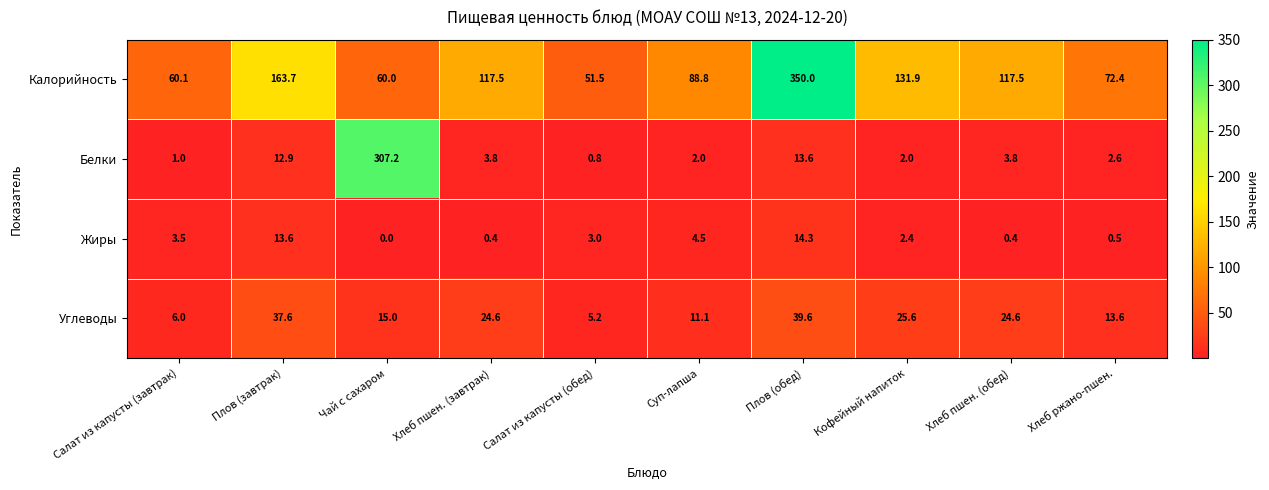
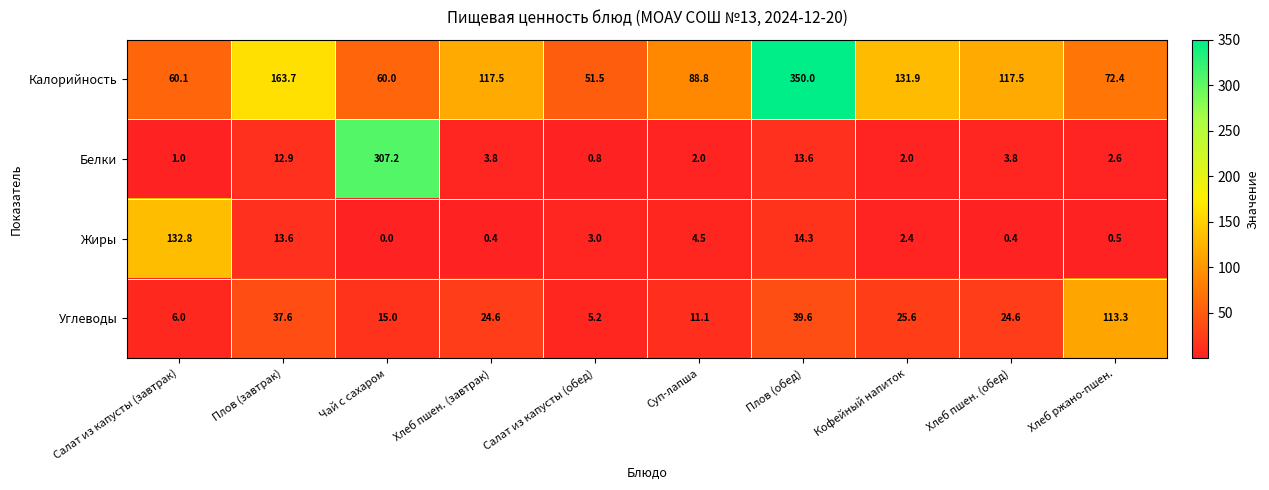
  {
    "Калорийность": {
      "Салат из капусты (завтрак)": 60.1,
      "Плов (завтрак)": 163.7,
      "Чай с сахаром": 60.0,
      "Хлеб пшен. (завтрак)": 117.5,
      "Салат из капусты (обед)": 51.5,
      "Суп-лапша": 88.8,
      "Плов (обед)": 350.0,
      "Кофейный напиток": 131.9,
      "Хлеб пшен. (обед)": 117.5,
      "Хлеб ржано-пшен.": 72.4
    },
    "Белки": {
      "Салат из капусты (завтрак)": 1.0,
      "Плов (завтрак)": 12.9,
      "Чай с сахаром": 307.2,
      "Хлеб пшен. (завтрак)": 3.8,
      "Салат из капусты (обед)": 0.8,
      "Суп-лапша": 2.0,
      "Плов (обед)": 13.6,
      "Кофейный напиток": 2.0,
      "Хлеб пшен. (обед)": 3.8,
      "Хлеб ржано-пшен.": 2.6
    },
    "Жиры": {
-     "Салат из капусты (завтрак)": 3.5,
+     "Салат из капусты (завтрак)": 132.8,
      "Плов (завтрак)": 13.6,
      "Чай с сахаром": 0.0,
      "Хлеб пшен. (завтрак)": 0.4,
      "Салат из капусты (обед)": 3.0,
      "Суп-лапша": 4.5,
      "Плов (обед)": 14.3,
      "Кофейный напиток": 2.4,
      "Хлеб пшен. (обед)": 0.4,
      "Хлеб ржано-пшен.": 0.5
    },
    "Углеводы": {
      "Салат из капусты (завтрак)": 6.0,
      "Плов (завтрак)": 37.6,
      "Чай с сахаром": 15.0,
      "Хлеб пшен. (завтрак)": 24.6,
      "Салат из капусты (обед)": 5.2,
      "Суп-лапша": 11.1,
      "Плов (обед)": 39.6,
      "Кофейный напиток": 25.6,
      "Хлеб пшен. (обед)": 24.6,
-     "Хлеб ржано-пшен.": 13.6
+     "Хлеб ржано-пшен.": 113.3
    }
  }
